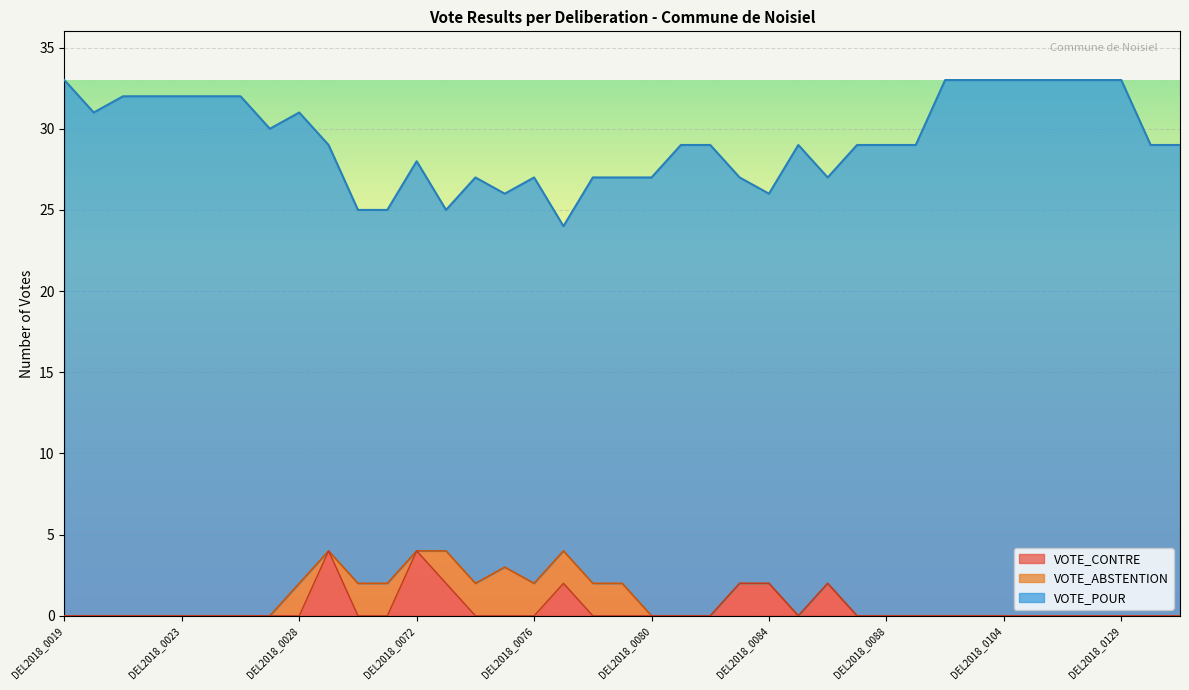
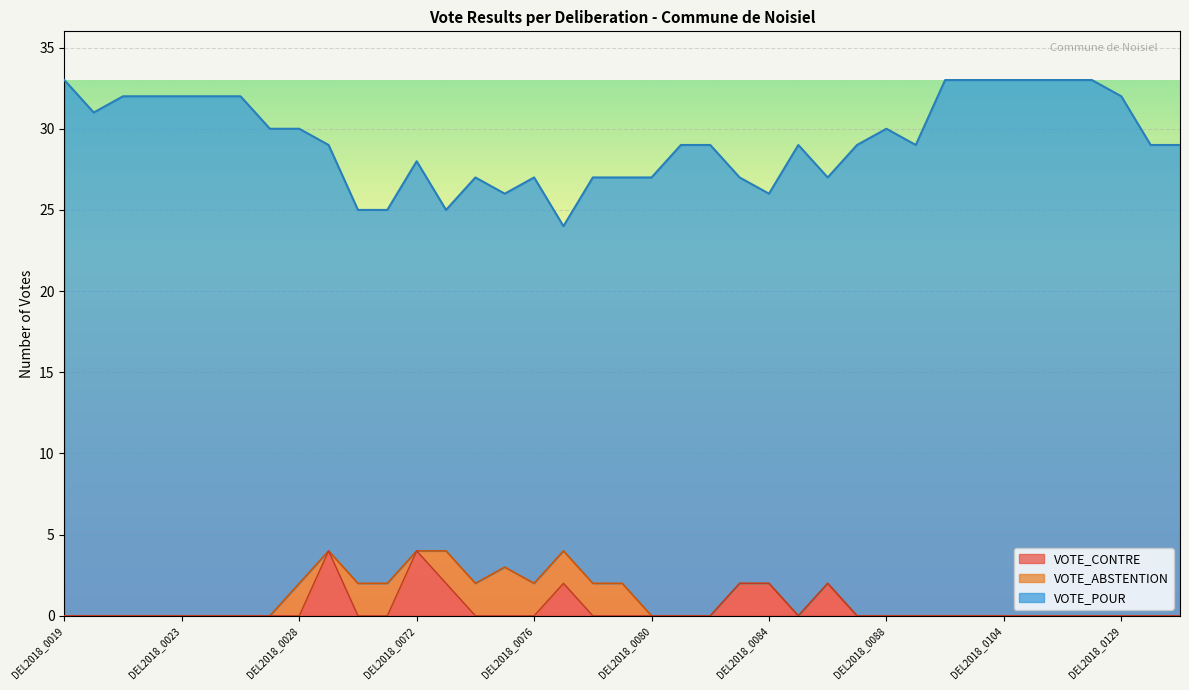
  {
    "VOTE_POUR": {
      "DEL2018_0019": 33,
      "DEL2018_0023": 32,
-     "DEL2018_0028": 31,
+     "DEL2018_0028": 30,
      "DEL2018_0072": 28,
      "DEL2018_0076": 27,
      "DEL2018_0080": 27,
      "DEL2018_0084": 26,
-     "DEL2018_0088": 29,
+     "DEL2018_0088": 30,
      "DEL2018_0104": 33,
-     "DEL2018_0129": 33
+     "DEL2018_0129": 32
    }
  }
